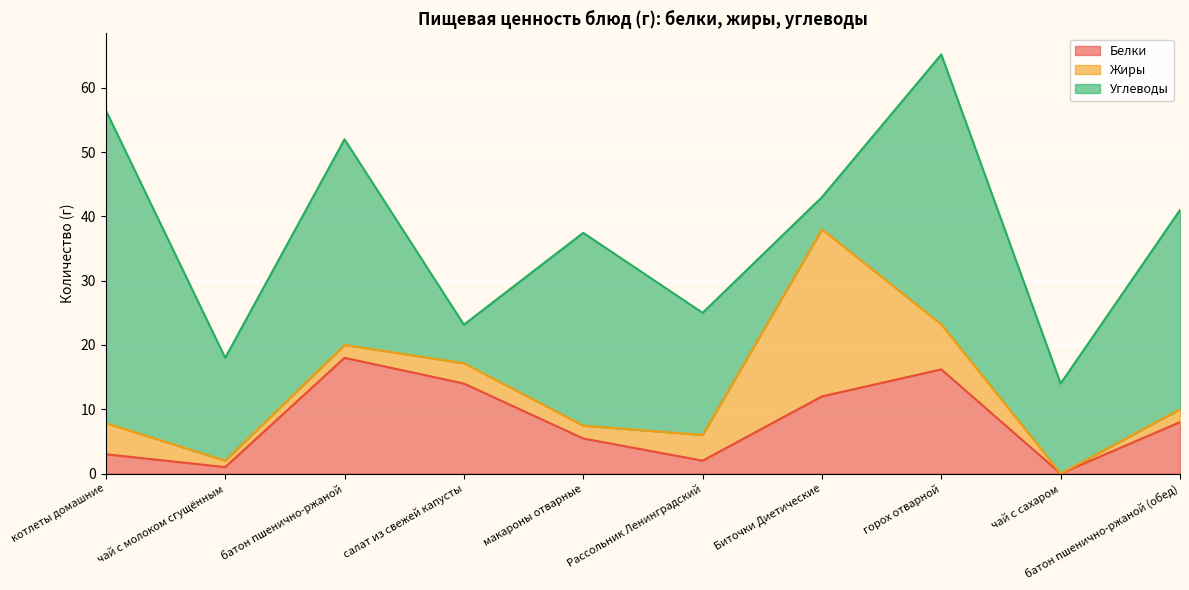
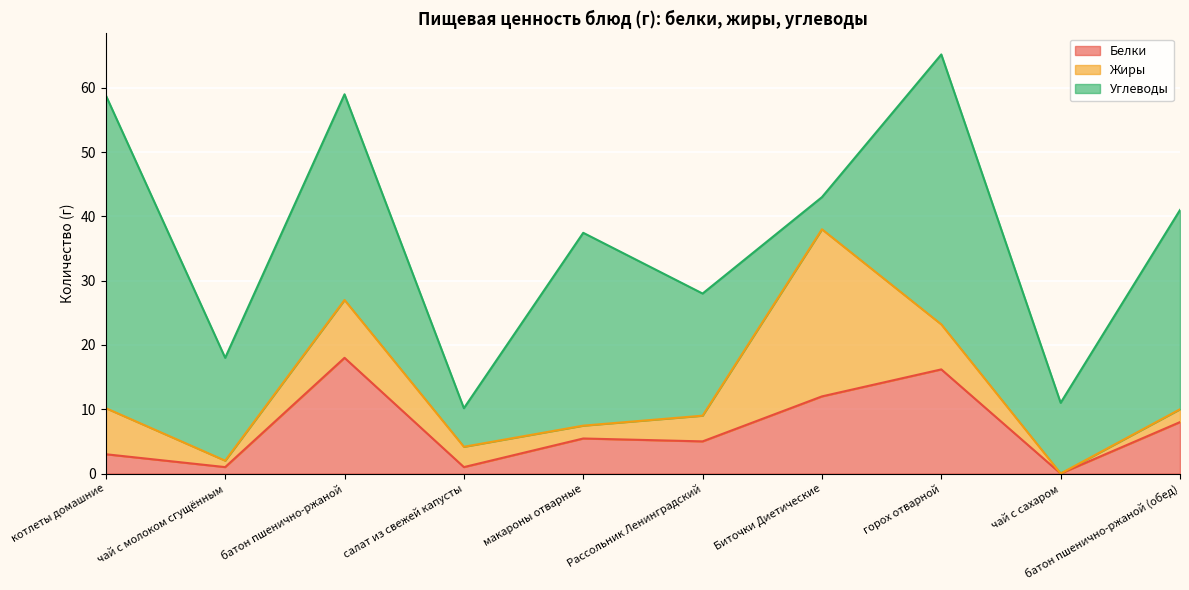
  {
    "Белки": {
      "котлеты домашние": 3,
      "чай с молоком сгущённым": 1,
      "батон пшенично-ржаной": 18,
-     "салат из свежей капусты": 14,
+     "салат из свежей капусты": 1,
      "макароны отварные": 5,
-     "Рассольник Ленинградский": 2,
+     "Рассольник Ленинградский": 5,
      "Биточки Диетические": 12,
      "горох отварной": 16,
      "батон пшенично-ржаной (обед)": 8
    },
    "Жиры": {
-     "котлеты домашние": 5,
+     "котлеты домашние": 7,
      "чай с молоком сгущённым": 1,
-     "батон пшенично-ржаной": 2,
+     "батон пшенично-ржаной": 9,
      "салат из свежей капусты": 3,
      "макароны отварные": 2,
      "Рассольник Ленинградский": 4,
      "Биточки Диетические": 26,
      "горох отварной": 7,
      "батон пшенично-ржаной (обед)": 2
    },
    "Углеводы": {
      "котлеты домашние": 49,
      "чай с молоком сгущённым": 16,
      "батон пшенично-ржаной": 32,
      "салат из свежей капусты": 6,
      "макароны отварные": 30,
      "Рассольник Ленинградский": 19,
      "Биточки Диетические": 5,
      "горох отварной": 42,
-     "чай с сахаром": 14,
+     "чай с сахаром": 11,
      "батон пшенично-ржаной (обед)": 31
    }
  }
